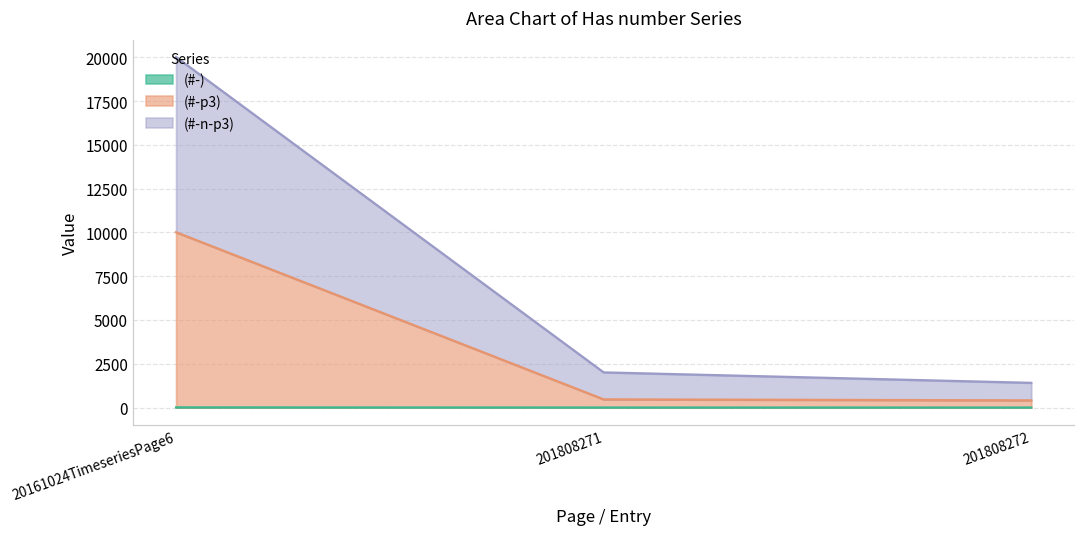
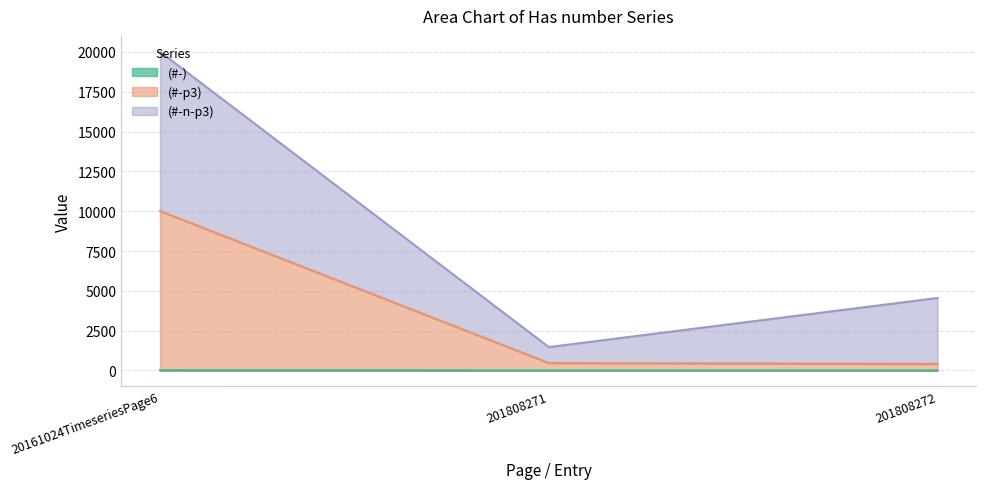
  {
    "(#-)": {
      "20161024TimeseriesPage6": 0,
      "201808271": 0,
      "201808272": 0
    },
    "(#-p3)": {
      "20161024TimeseriesPage6": 10000,
      "201808271": 500,
      "201808272": 400
    },
    "(#-n-p3)": {
      "20161024TimeseriesPage6": 10000,
-     "201808271": 1500,
-     "201808272": 1000
+     "201808271": 1000,
+     "201808272": 4100
    }
  }
